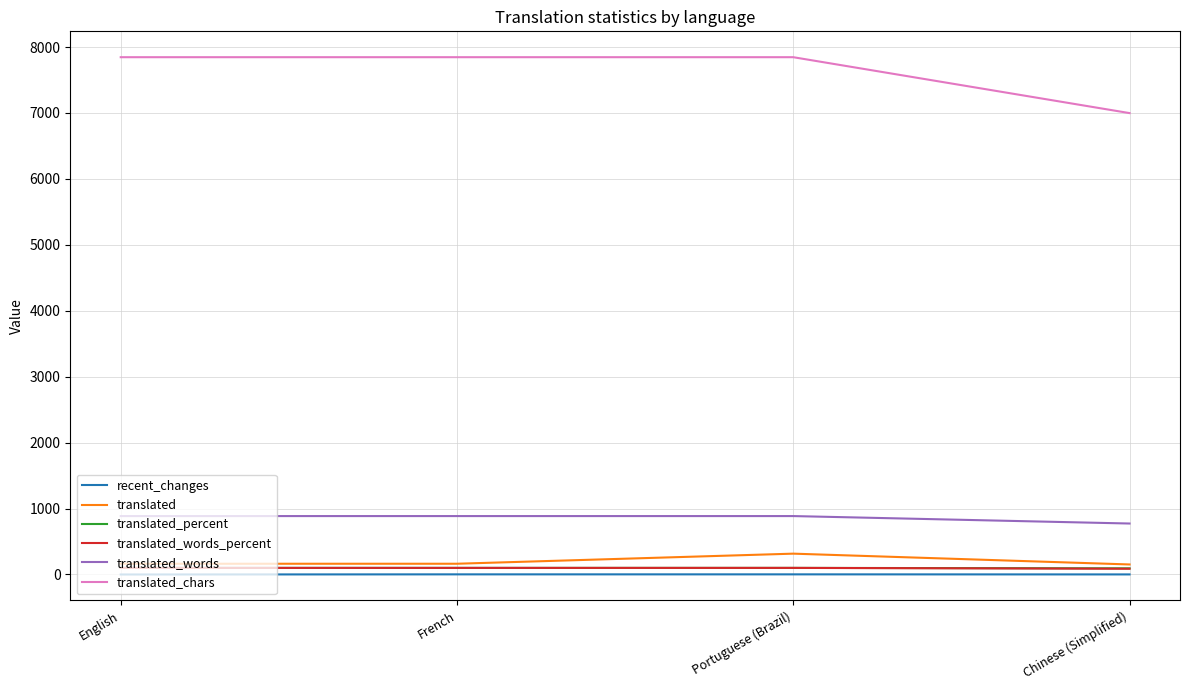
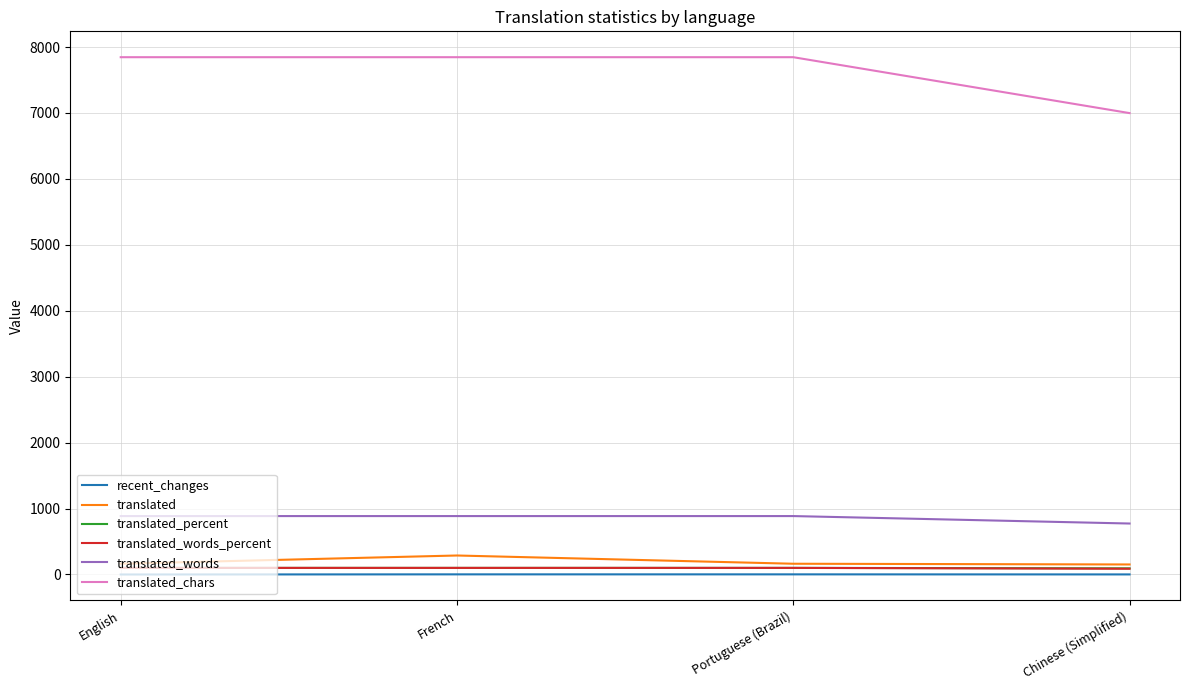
  {
    "recent_changes": {
      "French": 0,
      "Portuguese (Brazil)": 0,
      "Chinese (Simplified)": 0
    },
    "translated": {
-     "French": 200,
-     "Portuguese (Brazil)": 300,
+     "French": 300,
+     "Portuguese (Brazil)": 200,
      "Chinese (Simplified)": 200
    },
    "translated_words": {
      "French": 900,
      "Portuguese (Brazil)": 900,
      "Chinese (Simplified)": 800
    },
    "translated_chars": {
      "English": 7800,
      "French": 7800,
      "Portuguese (Brazil)": 7800,
      "Chinese (Simplified)": 7000
    }
  }
